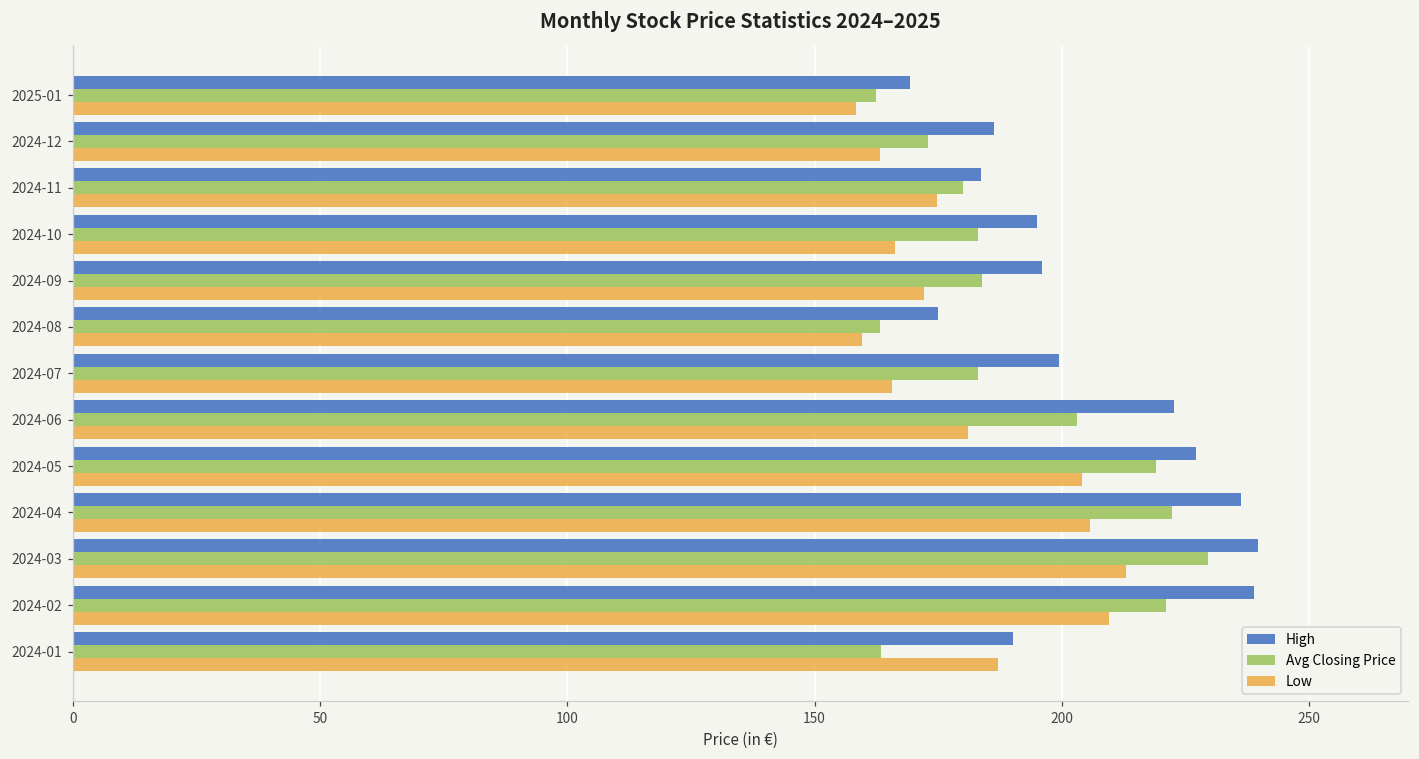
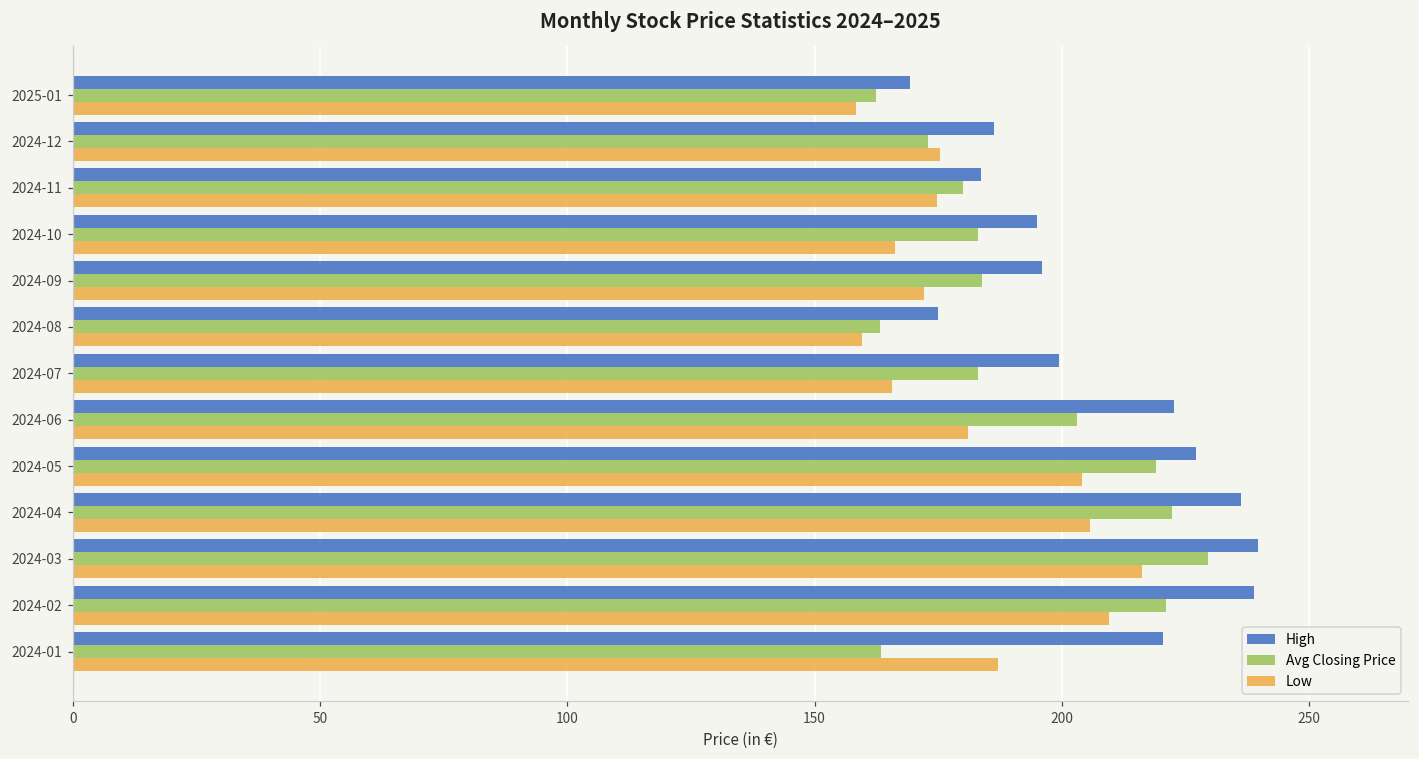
  {
    "High": {
      "2025-01": 169,
      "2024-12": 186,
      "2024-11": 184,
      "2024-10": 195,
      "2024-09": 196,
      "2024-08": 175,
      "2024-07": 199,
      "2024-06": 223,
      "2024-05": 227,
      "2024-04": 236,
      "2024-03": 240,
      "2024-02": 239,
-     "2024-01": 190
+     "2024-01": 220
    },
    "Avg Closing Price": {
      "2025-01": 162,
      "2024-12": 173,
      "2024-11": 180,
      "2024-10": 183,
      "2024-09": 184,
      "2024-08": 163,
      "2024-07": 183,
      "2024-06": 203,
      "2024-05": 219,
      "2024-04": 222,
      "2024-03": 230,
      "2024-02": 221,
      "2024-01": 164
    },
    "Low": {
      "2025-01": 158,
-     "2024-12": 163,
+     "2024-12": 175,
      "2024-11": 175,
      "2024-10": 166,
      "2024-09": 172,
      "2024-08": 160,
      "2024-07": 166,
      "2024-06": 181,
      "2024-05": 204,
      "2024-04": 206,
-     "2024-03": 213,
+     "2024-03": 216,
      "2024-02": 210,
      "2024-01": 187
    }
  }
